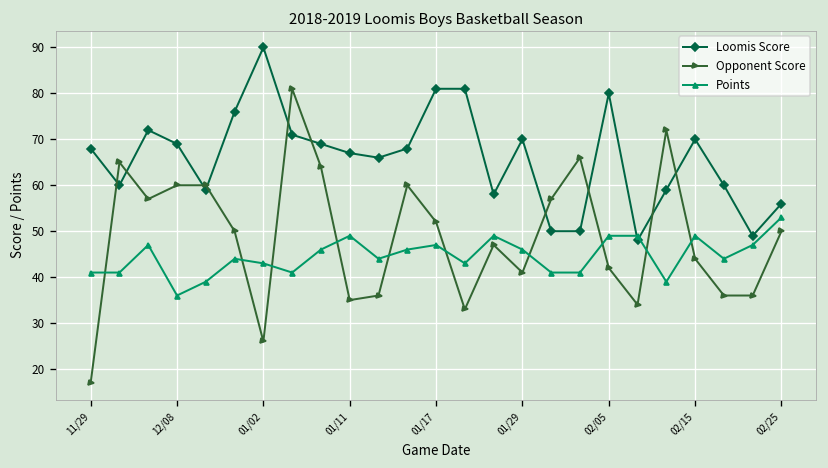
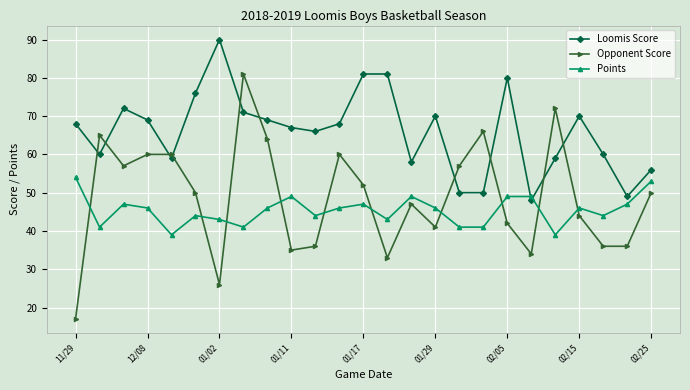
  {
    "Points": {
-     "11/29": 41,
-     "12/08": 36,
+     "11/29": 54,
+     "12/08": 46,
      "01/02": 43,
      "01/11": 49,
      "01/17": 47,
      "01/29": 46,
      "02/05": 49,
-     "02/15": 49,
+     "02/15": 46,
      "02/25": 53
    }
  }
